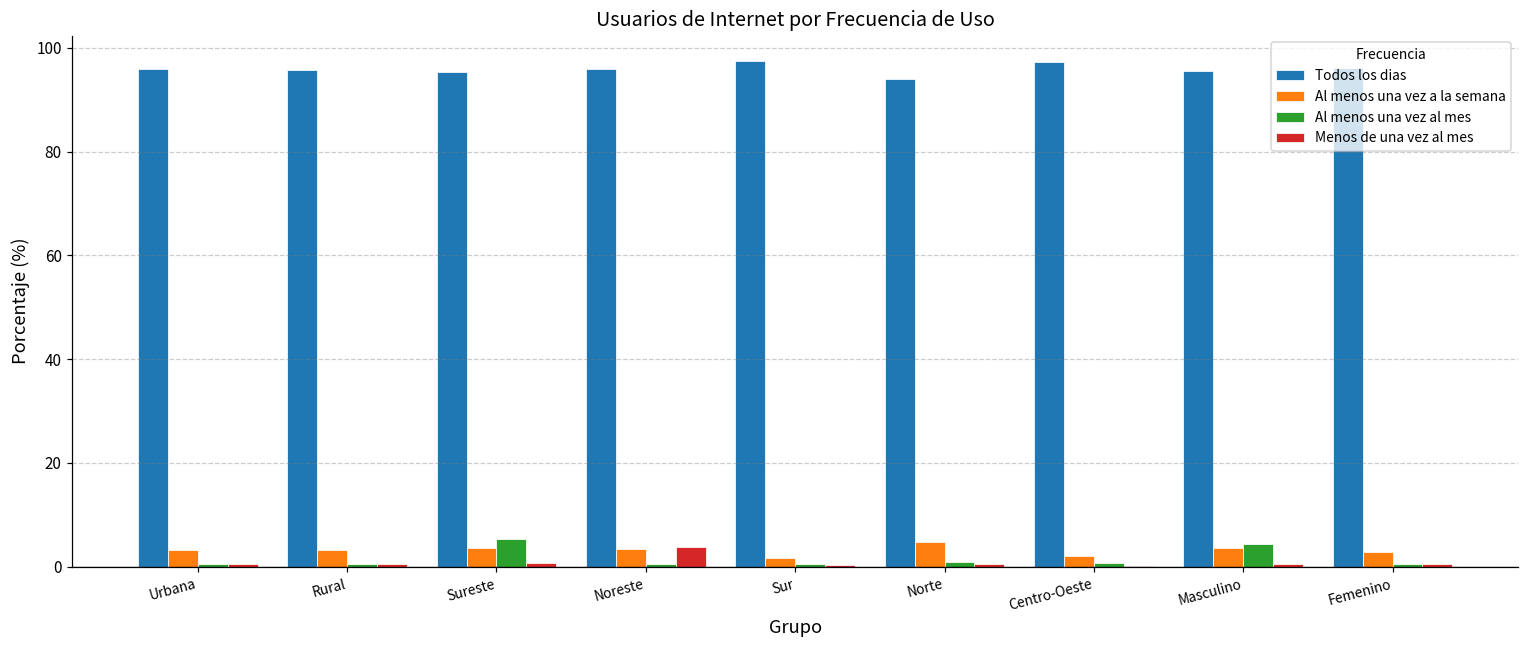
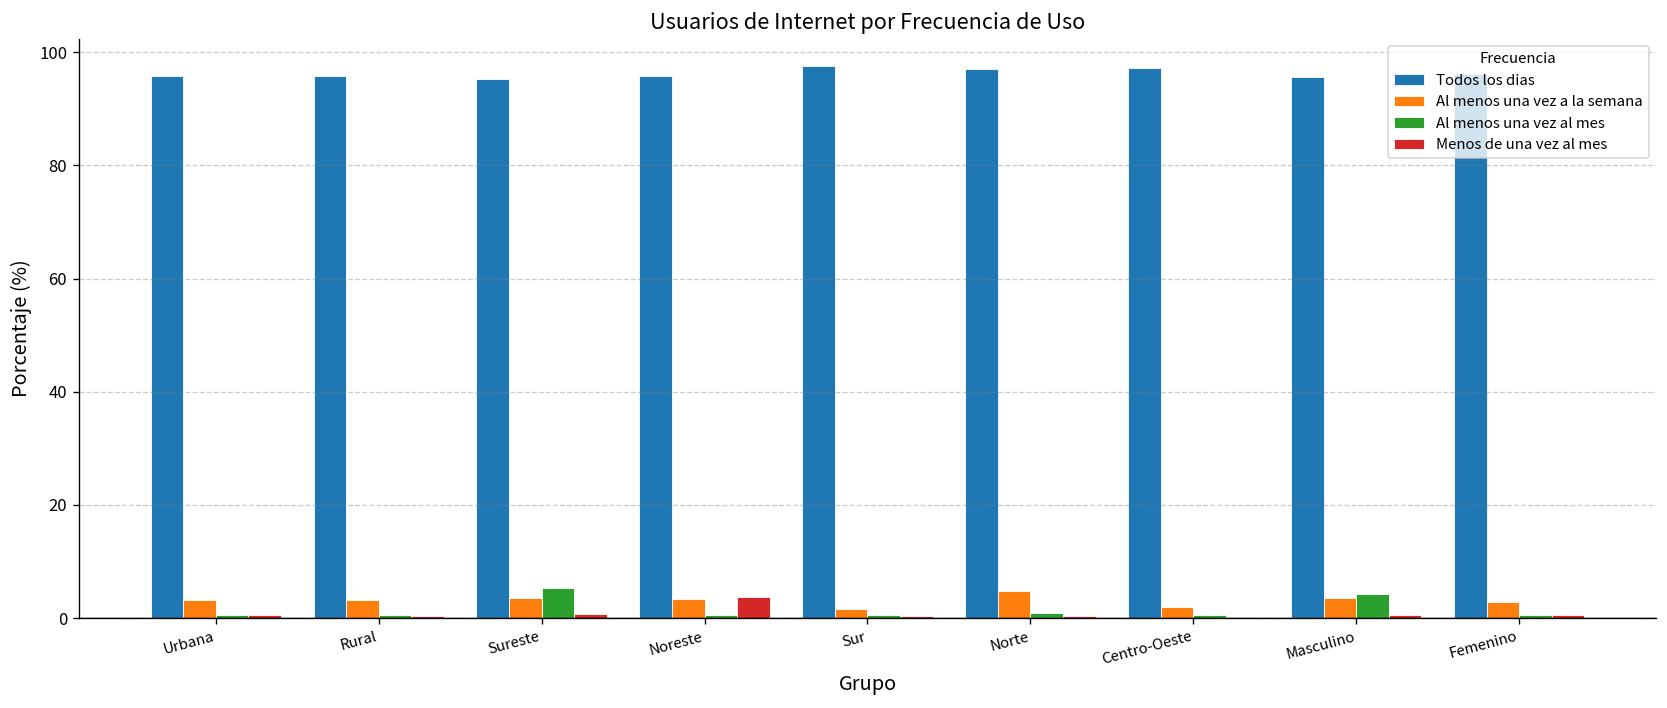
  {
    "Todos los dias": {
      "Urbana": 96,
      "Rural": 96,
      "Sureste": 95,
      "Noreste": 96,
      "Sur": 98,
-     "Norte": 94,
+     "Norte": 97,
      "Centro-Oeste": 97,
      "Masculino": 96
    },
    "Al menos una vez a la semana": {
      "Urbana": 3,
      "Rural": 3,
      "Sureste": 4,
      "Noreste": 3,
      "Sur": 2,
      "Norte": 5,
      "Centro-Oeste": 2,
      "Masculino": 4,
      "Femenino": 3
    },
    "Al menos una vez al mes": {
      "Rural": 1,
      "Sureste": 5,
      "Noreste": 1,
      "Norte": 1,
      "Centro-Oeste": 1,
      "Masculino": 4,
      "Femenino": 1
    },
    "Menos de una vez al mes": {
      "Sureste": 1,
      "Noreste": 4
    }
  }
